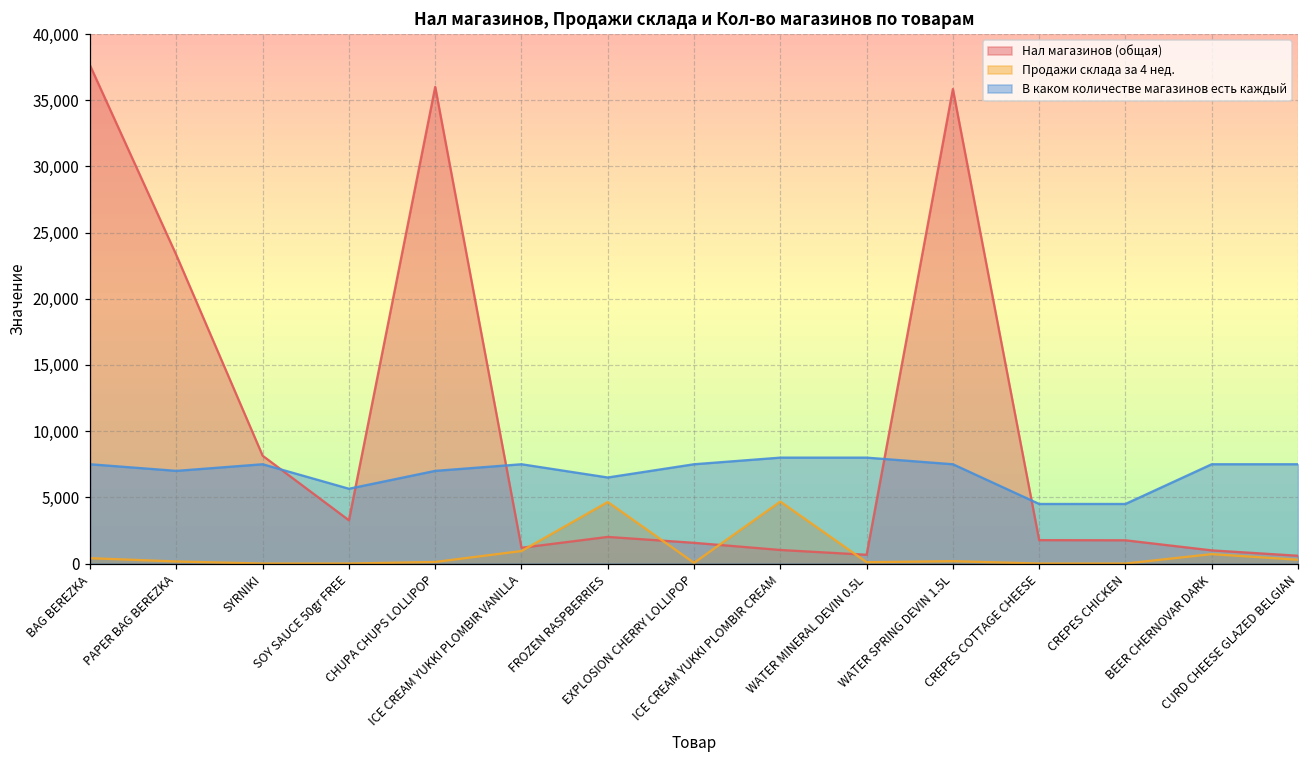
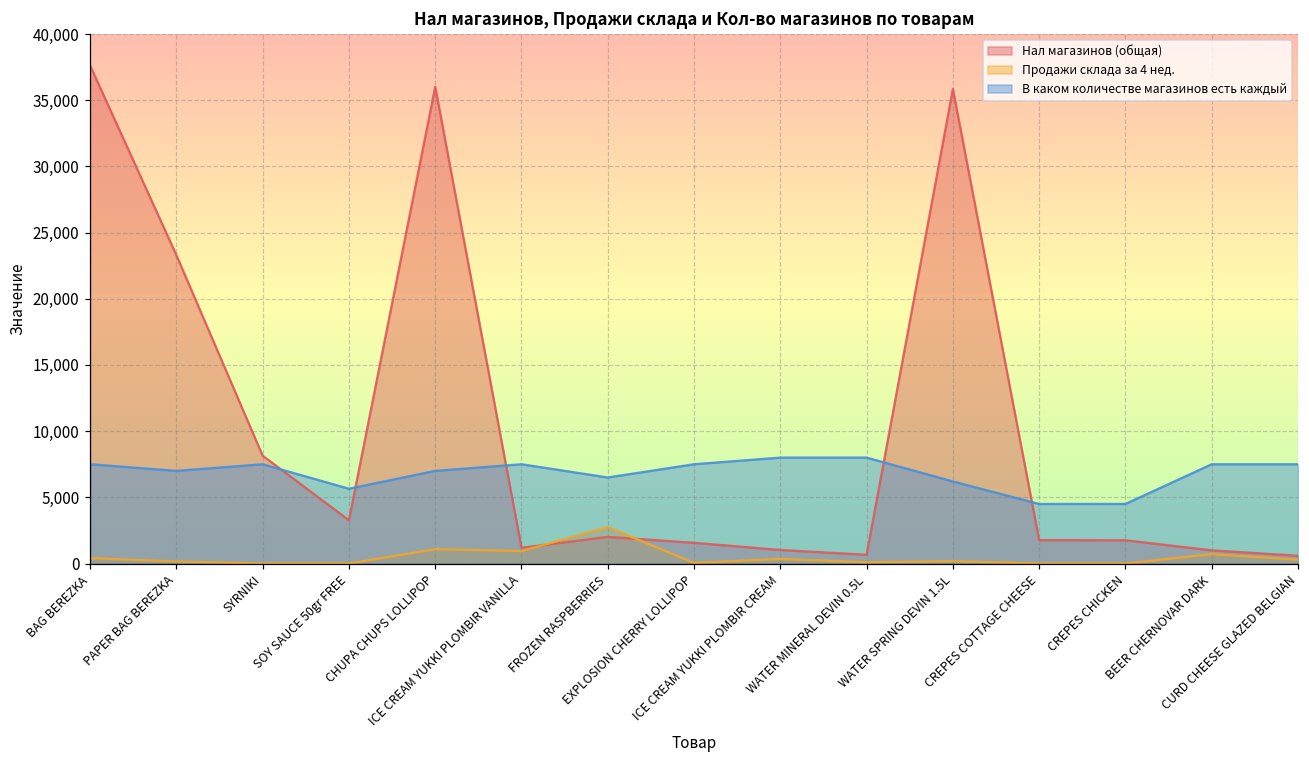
  {
    "Нал магазинов (общая)": {
      "BAG BEREZKA": "37,600",
      "PAPER BAG BEREZKA": "23,300",
      "SYRNIKI": "8,100",
      "SOY SAUCE 50gr FREE": "3,300",
      "CHUPA CHUPS LOLLIPOP": "36,000",
      "ICE CREAM YUKKI PLOMBIR VANILLA": "1,200",
      "FROZEN RASPBERRIES": "2,000",
      "EXPLOSION CHERRY LOLLIPOP": "1,600",
      "ICE CREAM YUKKI PLOMBIR CREAM": "1,000",
      "WATER MINERAL DEVIN 0.5L": "700",
      "WATER SPRING DEVIN 1.5L": "35,800",
      "CREPES COTTAGE CHEESE": "1,800",
      "CREPES CHICKEN": "1,800",
      "BEER CHERNOVAR DARK": "1,000",
      "CURD CHEESE GLAZED BELGIAN": "600"
    },
    "Продажи склада за 4 нед.": {
      "BAG BEREZKA": "400",
      "PAPER BAG BEREZKA": "200",
      "SYRNIKI": "0",
      "SOY SAUCE 50gr FREE": "0",
-     "CHUPA CHUPS LOLLIPOP": "100",
+     "CHUPA CHUPS LOLLIPOP": "1,100",
      "ICE CREAM YUKKI PLOMBIR VANILLA": "900",
-     "FROZEN RASPBERRIES": "4,600",
+     "FROZEN RASPBERRIES": "2,800",
      "EXPLOSION CHERRY LOLLIPOP": "100",
-     "ICE CREAM YUKKI PLOMBIR CREAM": "4,700",
+     "ICE CREAM YUKKI PLOMBIR CREAM": "300",
      "WATER MINERAL DEVIN 0.5L": "100",
      "WATER SPRING DEVIN 1.5L": "200",
      "CREPES COTTAGE CHEESE": "0",
      "CREPES CHICKEN": "0",
      "BEER CHERNOVAR DARK": "700",
      "CURD CHEESE GLAZED BELGIAN": "300"
    },
    "В каком количестве магазинов есть каждый": {
      "BAG BEREZKA": "7,500",
      "PAPER BAG BEREZKA": "7,000",
      "SYRNIKI": "7,500",
      "SOY SAUCE 50gr FREE": "5,700",
      "CHUPA CHUPS LOLLIPOP": "7,000",
      "ICE CREAM YUKKI PLOMBIR VANILLA": "7,500",
      "FROZEN RASPBERRIES": "6,500",
      "EXPLOSION CHERRY LOLLIPOP": "7,500",
      "ICE CREAM YUKKI PLOMBIR CREAM": "8,000",
      "WATER MINERAL DEVIN 0.5L": "8,000",
-     "WATER SPRING DEVIN 1.5L": "7,500",
+     "WATER SPRING DEVIN 1.5L": "6,200",
      "CREPES COTTAGE CHEESE": "4,500",
      "CREPES CHICKEN": "4,500",
      "BEER CHERNOVAR DARK": "7,500",
      "CURD CHEESE GLAZED BELGIAN": "7,500"
    }
  }
